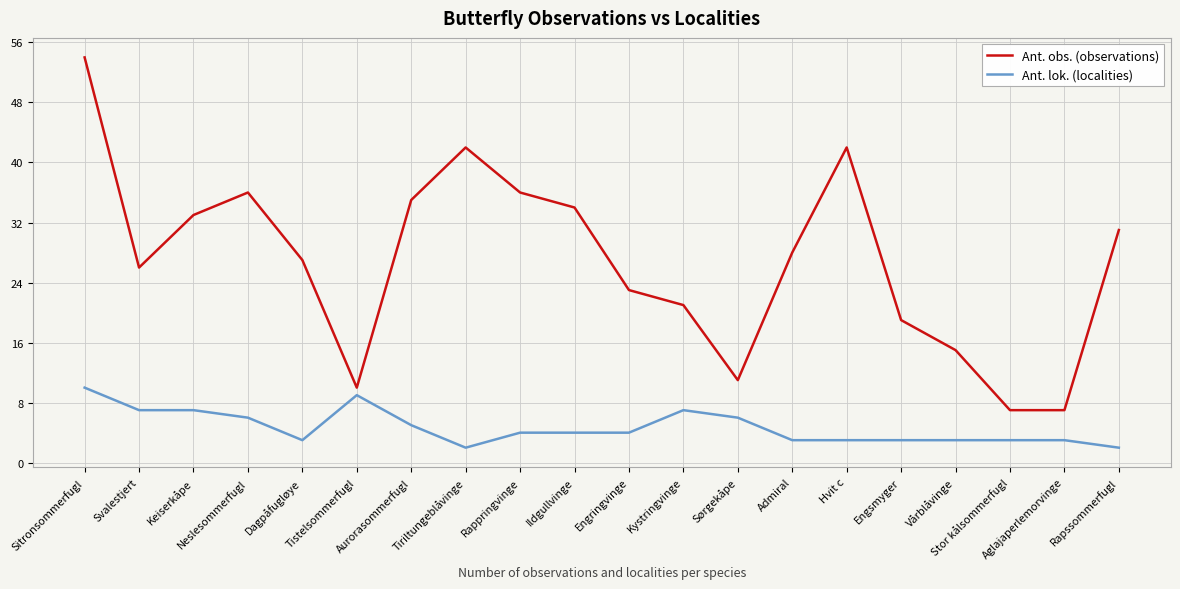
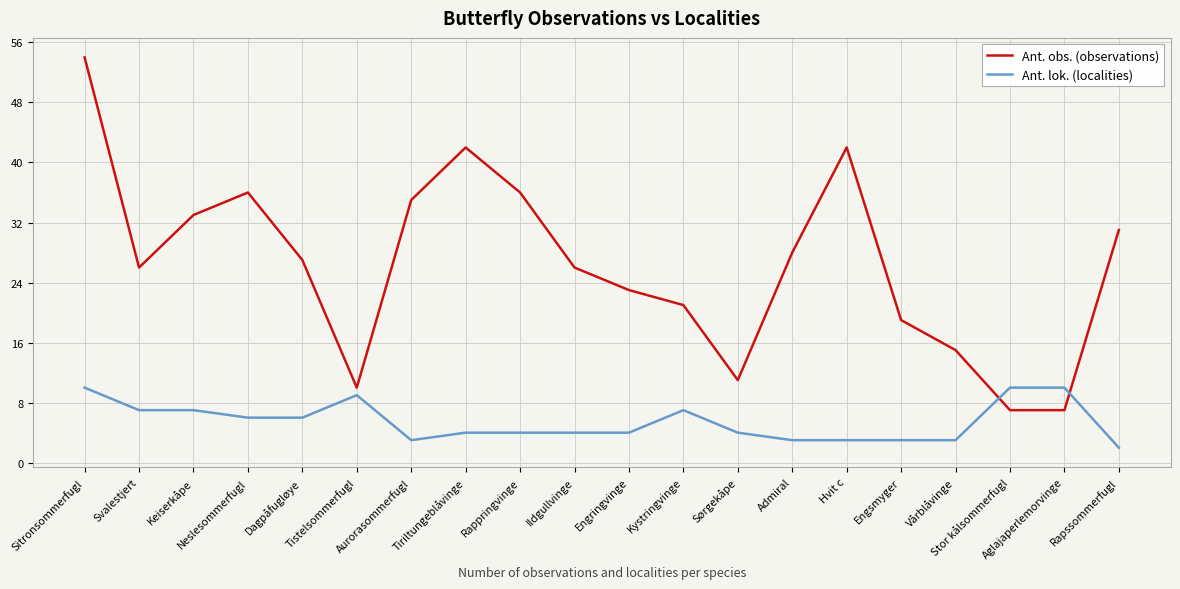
  {
    "Ant. obs. (observations)": {
      "Sitronsommerfugl": 54,
      "Svalestjert": 26,
      "Keiserkåpe": 33,
      "Neslesommerfugl": 36,
      "Dagpåfugløye": 27,
      "Tistelsommerfugl": 10,
      "Aurorasommerfugl": 35,
      "Tiriltungeblåvinge": 42,
      "Rappringvinge": 36,
-     "Ildgullvinge": 34,
+     "Ildgullvinge": 26,
      "Engringvinge": 23,
      "Kystringvinge": 21,
      "Sørgekåpe": 11,
      "Admiral": 28,
      "Hvit c": 42,
      "Engsmyger": 19,
      "Vårblåvinge": 15,
      "Stor kålsommerfugl": 7,
      "Aglajaperlemorvinge": 7,
      "Rapssommerfugl": 31
    },
    "Ant. lok. (localities)": {
      "Sitronsommerfugl": 10,
      "Svalestjert": 7,
      "Keiserkåpe": 7,
      "Neslesommerfugl": 6,
-     "Dagpåfugløye": 3,
+     "Dagpåfugløye": 6,
      "Tistelsommerfugl": 9,
-     "Aurorasommerfugl": 5,
-     "Tiriltungeblåvinge": 2,
+     "Aurorasommerfugl": 3,
+     "Tiriltungeblåvinge": 4,
      "Rappringvinge": 4,
      "Ildgullvinge": 4,
      "Engringvinge": 4,
      "Kystringvinge": 7,
-     "Sørgekåpe": 6,
+     "Sørgekåpe": 4,
      "Admiral": 3,
      "Hvit c": 3,
      "Engsmyger": 3,
      "Vårblåvinge": 3,
-     "Stor kålsommerfugl": 3,
-     "Aglajaperlemorvinge": 3,
+     "Stor kålsommerfugl": 10,
+     "Aglajaperlemorvinge": 10,
      "Rapssommerfugl": 2
    }
  }
